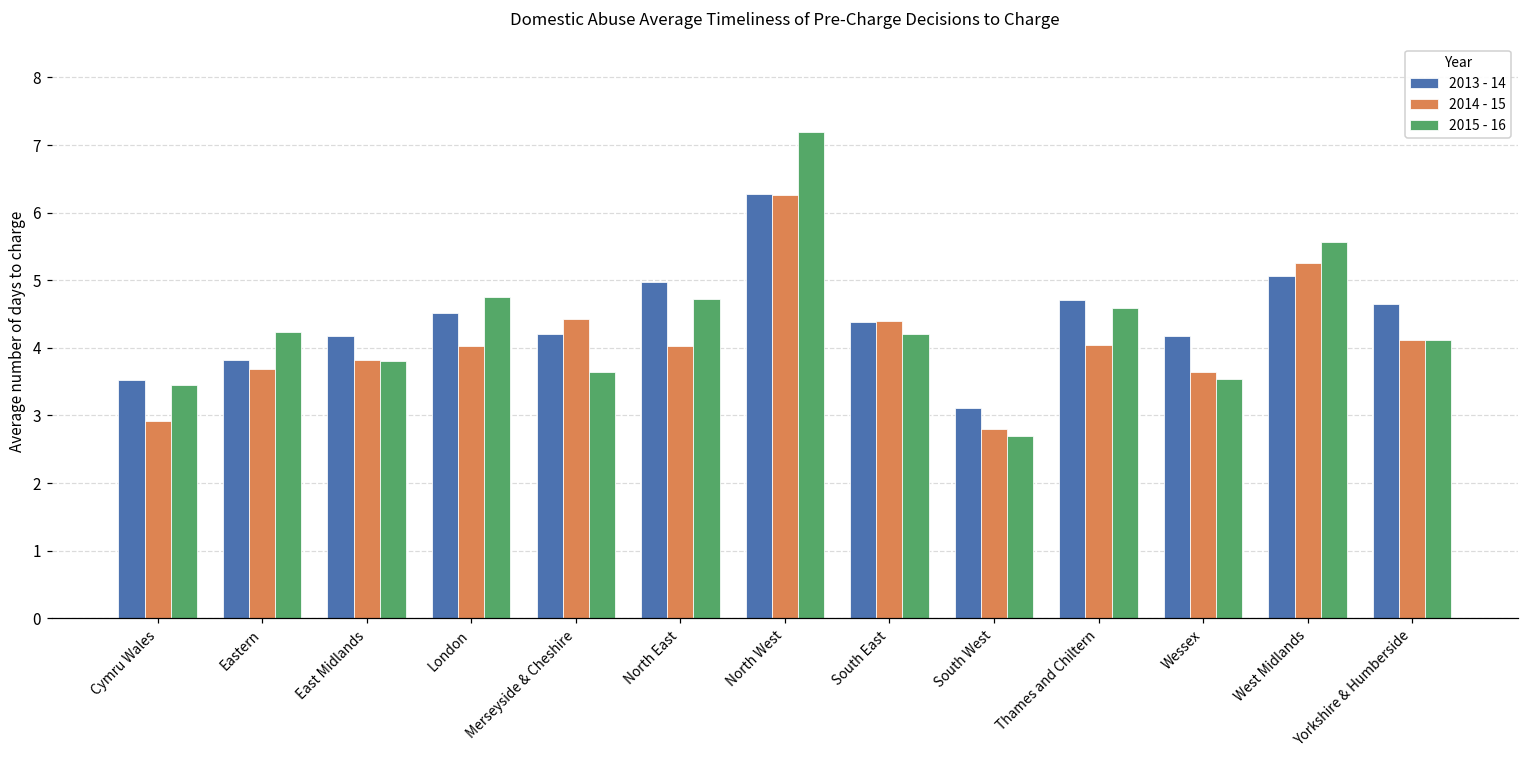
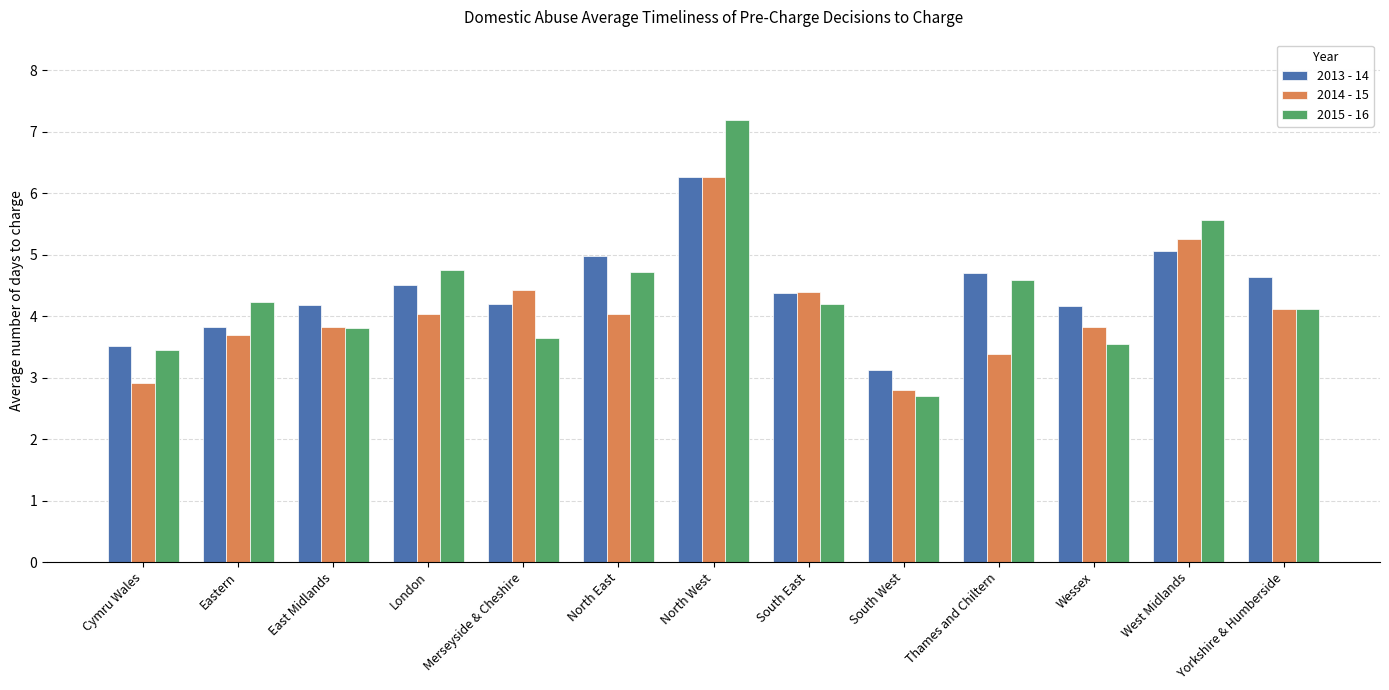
  {
    "2013 - 14": {
      "Cymru Wales": 3.5,
      "Eastern": 3.8,
      "East Midlands": 4.2,
      "London": 4.5,
      "Merseyside & Cheshire": 4.2,
      "North East": 5.0,
      "North West": 6.3,
      "South East": 4.4,
      "South West": 3.1,
      "Thames and Chiltern": 4.7,
      "Wessex": 4.2,
      "West Midlands": 5.1,
      "Yorkshire & Humberside": 4.6
    },
    "2014 - 15": {
      "Cymru Wales": 2.9,
      "Eastern": 3.7,
      "East Midlands": 3.8,
      "London": 4.0,
      "Merseyside & Cheshire": 4.4,
      "North East": 4.0,
      "North West": 6.3,
      "South East": 4.4,
      "South West": 2.8,
-     "Thames and Chiltern": 4.0,
-     "Wessex": 3.6,
+     "Thames and Chiltern": 3.4,
+     "Wessex": 3.8,
      "West Midlands": 5.3,
      "Yorkshire & Humberside": 4.1
    },
    "2015 - 16": {
      "Cymru Wales": 3.4,
      "Eastern": 4.2,
      "East Midlands": 3.8,
      "London": 4.8,
      "Merseyside & Cheshire": 3.6,
      "North East": 4.7,
      "North West": 7.2,
      "South East": 4.2,
      "South West": 2.7,
      "Thames and Chiltern": 4.6,
      "Wessex": 3.5,
      "West Midlands": 5.6,
      "Yorkshire & Humberside": 4.1
    }
  }
